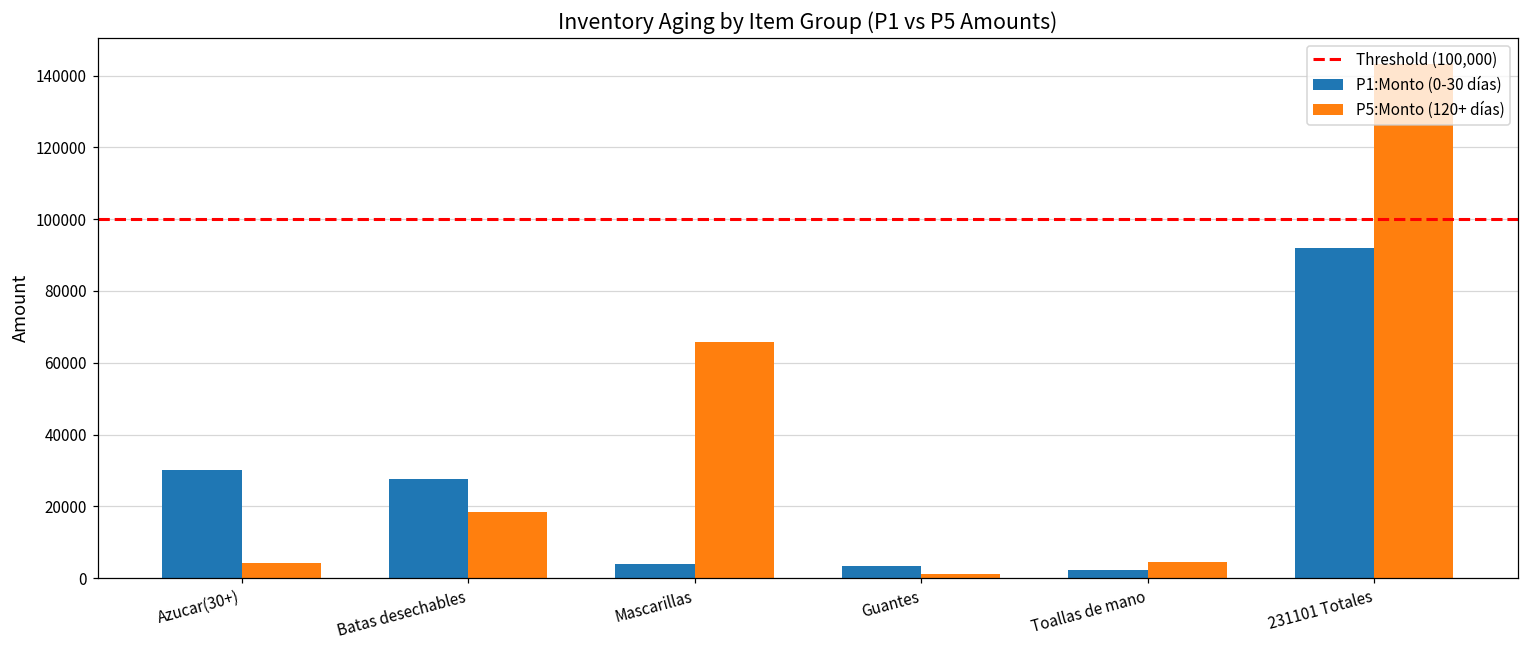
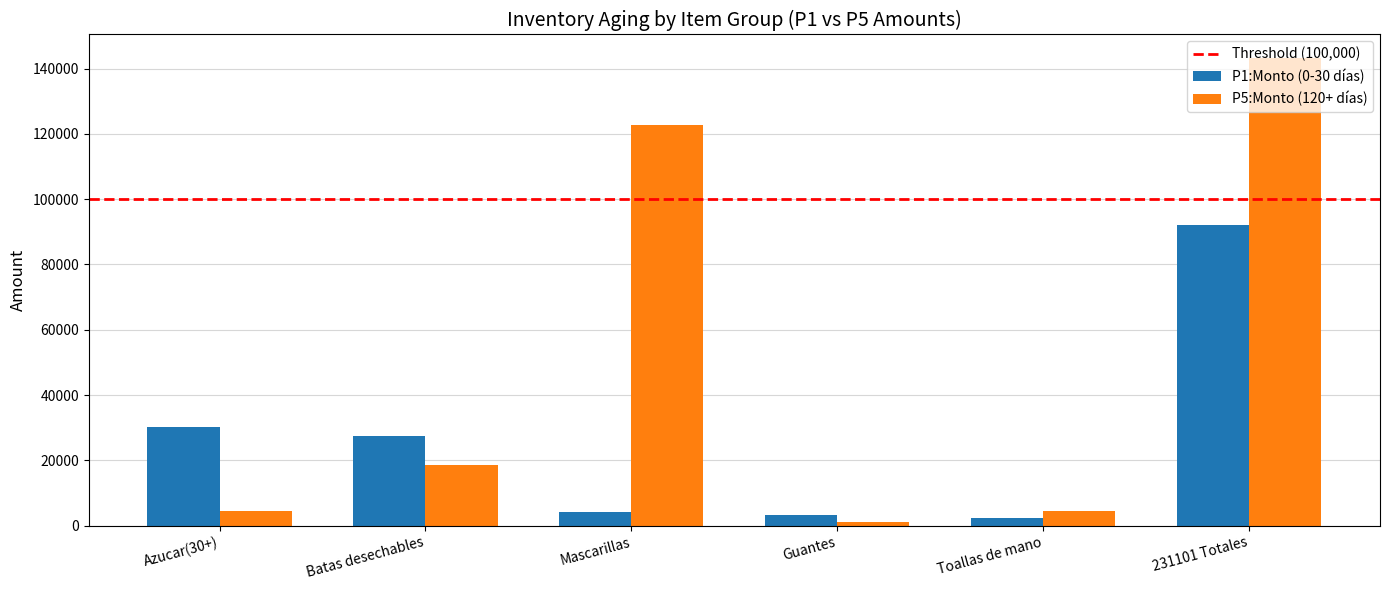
  {
    "P1:Monto (0-30 días)": {
      "Azucar(30+)": 30000,
      "Batas desechables": 28000,
      "Mascarillas": 4000,
      "Guantes": 3000,
      "Toallas de mano": 2000,
      "231101 Totales": 92000
    },
    "P5:Monto (120+ días)": {
      "Azucar(30+)": 4000,
      "Batas desechables": 19000,
-     "Mascarillas": 66000,
+     "Mascarillas": 123000,
      "Guantes": 1000,
      "Toallas de mano": 4000
    }
  }
